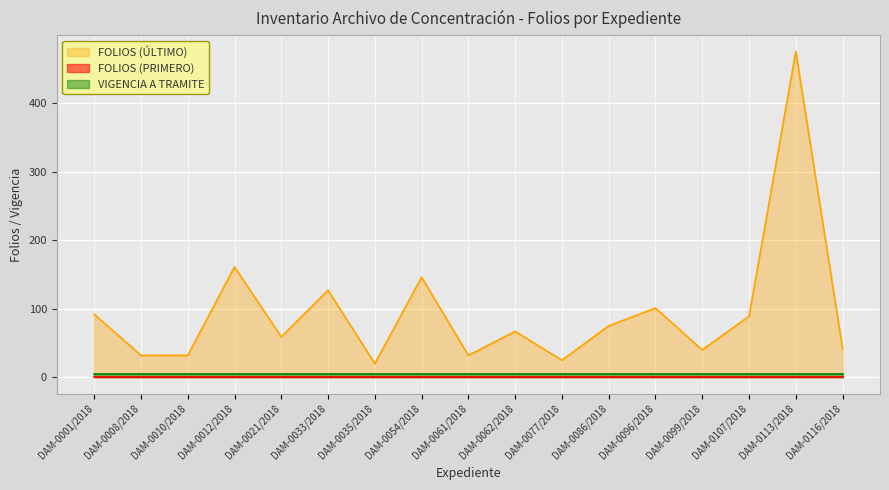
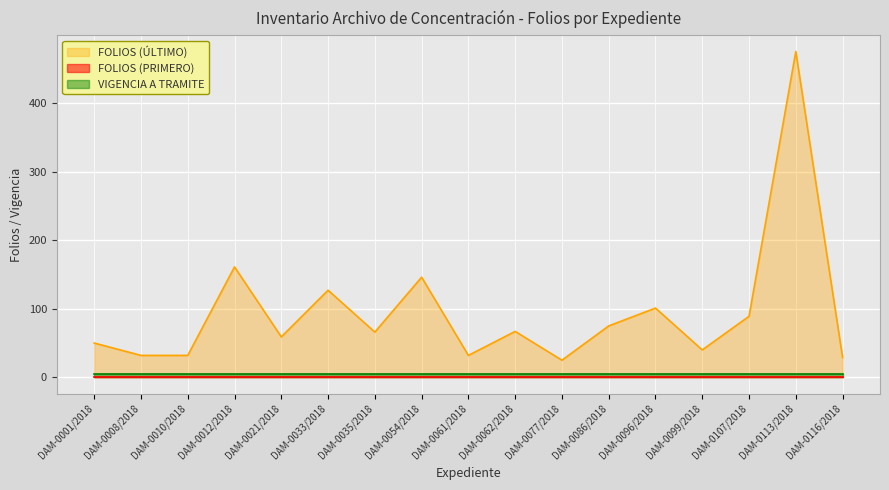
  {
    "FOLIOS (ÚLTIMO)": {
-     "DAM-0001/2018": 90,
+     "DAM-0001/2018": 50,
      "DAM-0008/2018": 30,
      "DAM-0010/2018": 30,
      "DAM-0012/2018": 160,
      "DAM-0021/2018": 60,
      "DAM-0033/2018": 130,
-     "DAM-0035/2018": 20,
+     "DAM-0035/2018": 70,
      "DAM-0054/2018": 150,
      "DAM-0061/2018": 30,
      "DAM-0062/2018": 70,
      "DAM-0077/2018": 30,
      "DAM-0086/2018": 80,
      "DAM-0096/2018": 100,
      "DAM-0099/2018": 40,
      "DAM-0107/2018": 90,
      "DAM-0113/2018": 480,
-     "DAM-0116/2018": 40
+     "DAM-0116/2018": 30
    },
    "FOLIOS (PRIMERO)": {
      "DAM-0001/2018": 0,
      "DAM-0008/2018": 0,
      "DAM-0010/2018": 0,
      "DAM-0012/2018": 0,
      "DAM-0021/2018": 0,
      "DAM-0033/2018": 0,
      "DAM-0035/2018": 0,
      "DAM-0054/2018": 0,
      "DAM-0061/2018": 0,
      "DAM-0062/2018": 0,
      "DAM-0077/2018": 0,
      "DAM-0086/2018": 0,
      "DAM-0096/2018": 0,
      "DAM-0099/2018": 0,
      "DAM-0107/2018": 0,
      "DAM-0113/2018": 0,
      "DAM-0116/2018": 0
    },
    "VIGENCIA A TRAMITE": {
      "DAM-0001/2018": 10,
      "DAM-0008/2018": 10,
      "DAM-0010/2018": 10,
      "DAM-0012/2018": 10,
      "DAM-0021/2018": 10,
      "DAM-0033/2018": 10,
      "DAM-0035/2018": 10,
      "DAM-0054/2018": 10,
      "DAM-0061/2018": 10,
      "DAM-0062/2018": 10,
      "DAM-0077/2018": 10,
      "DAM-0086/2018": 10,
      "DAM-0096/2018": 10,
      "DAM-0099/2018": 10,
      "DAM-0107/2018": 10,
      "DAM-0113/2018": 10,
      "DAM-0116/2018": 10
    }
  }
